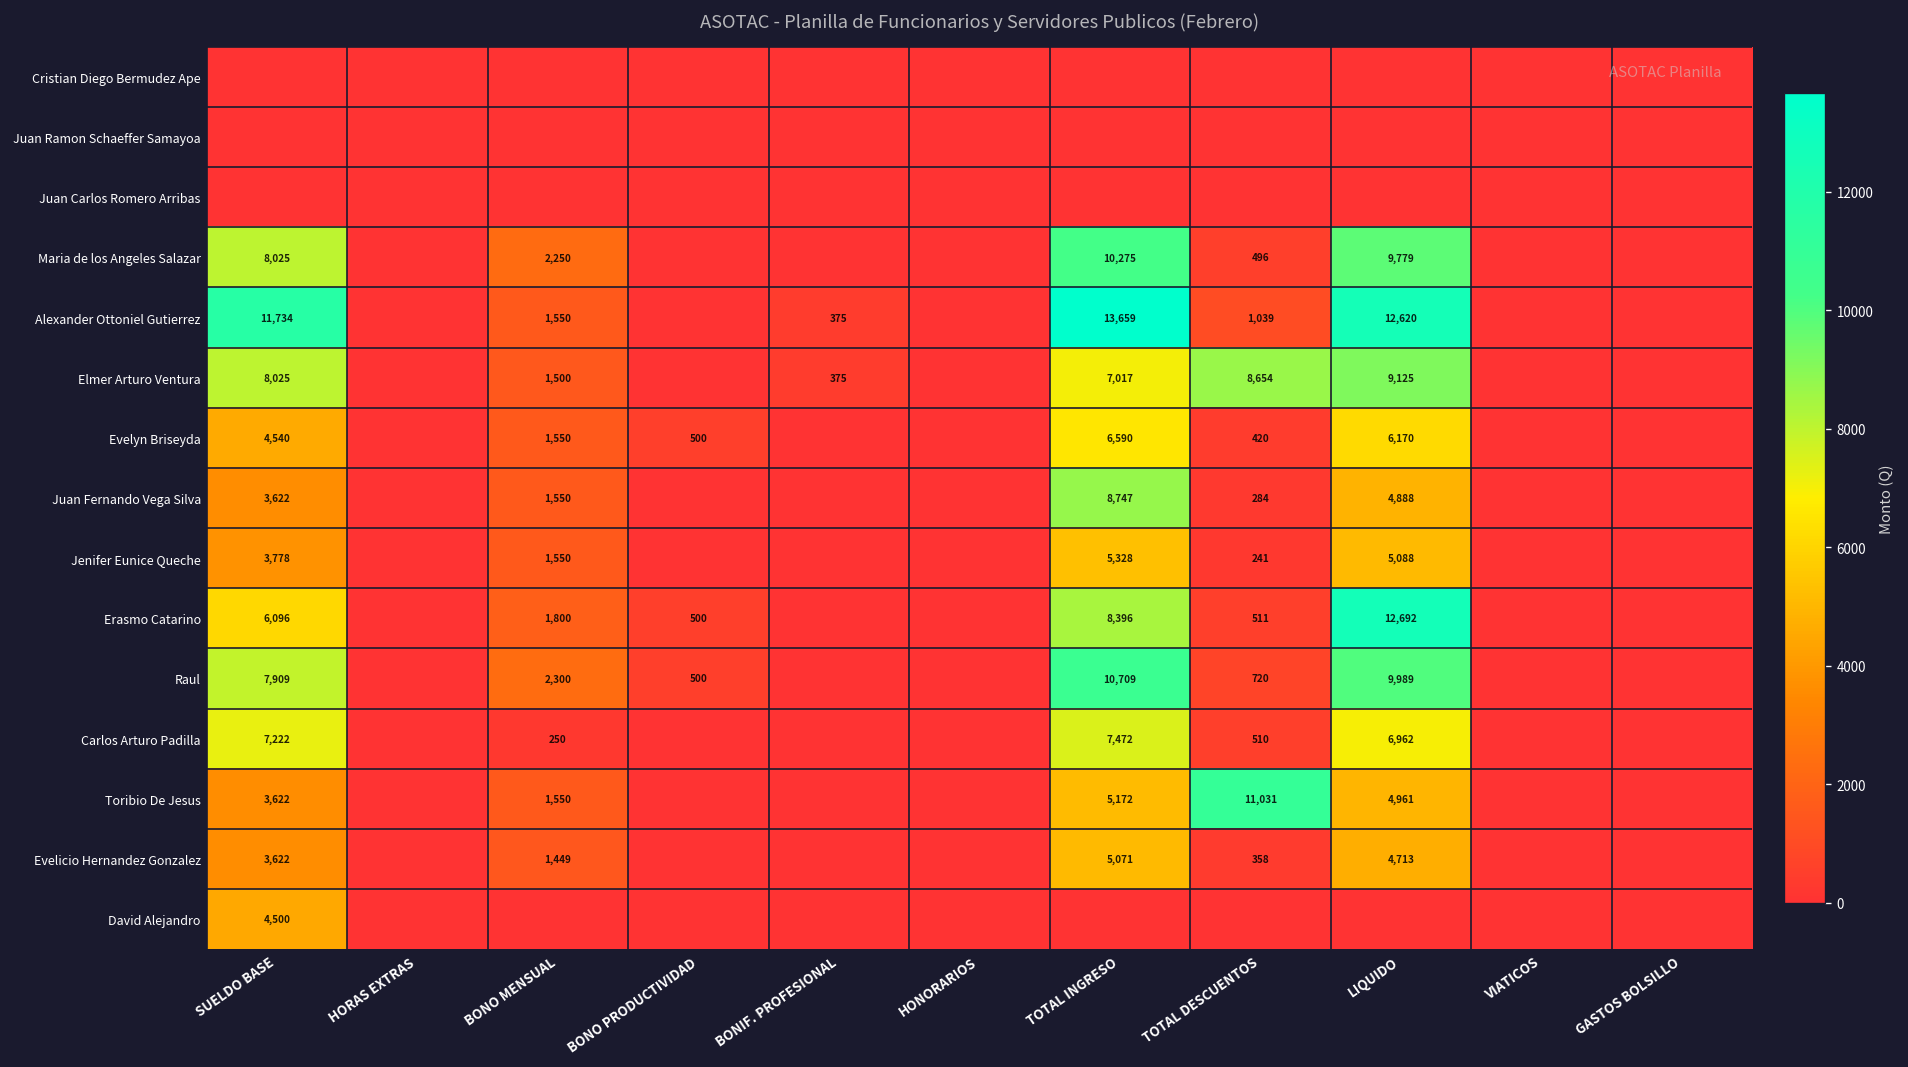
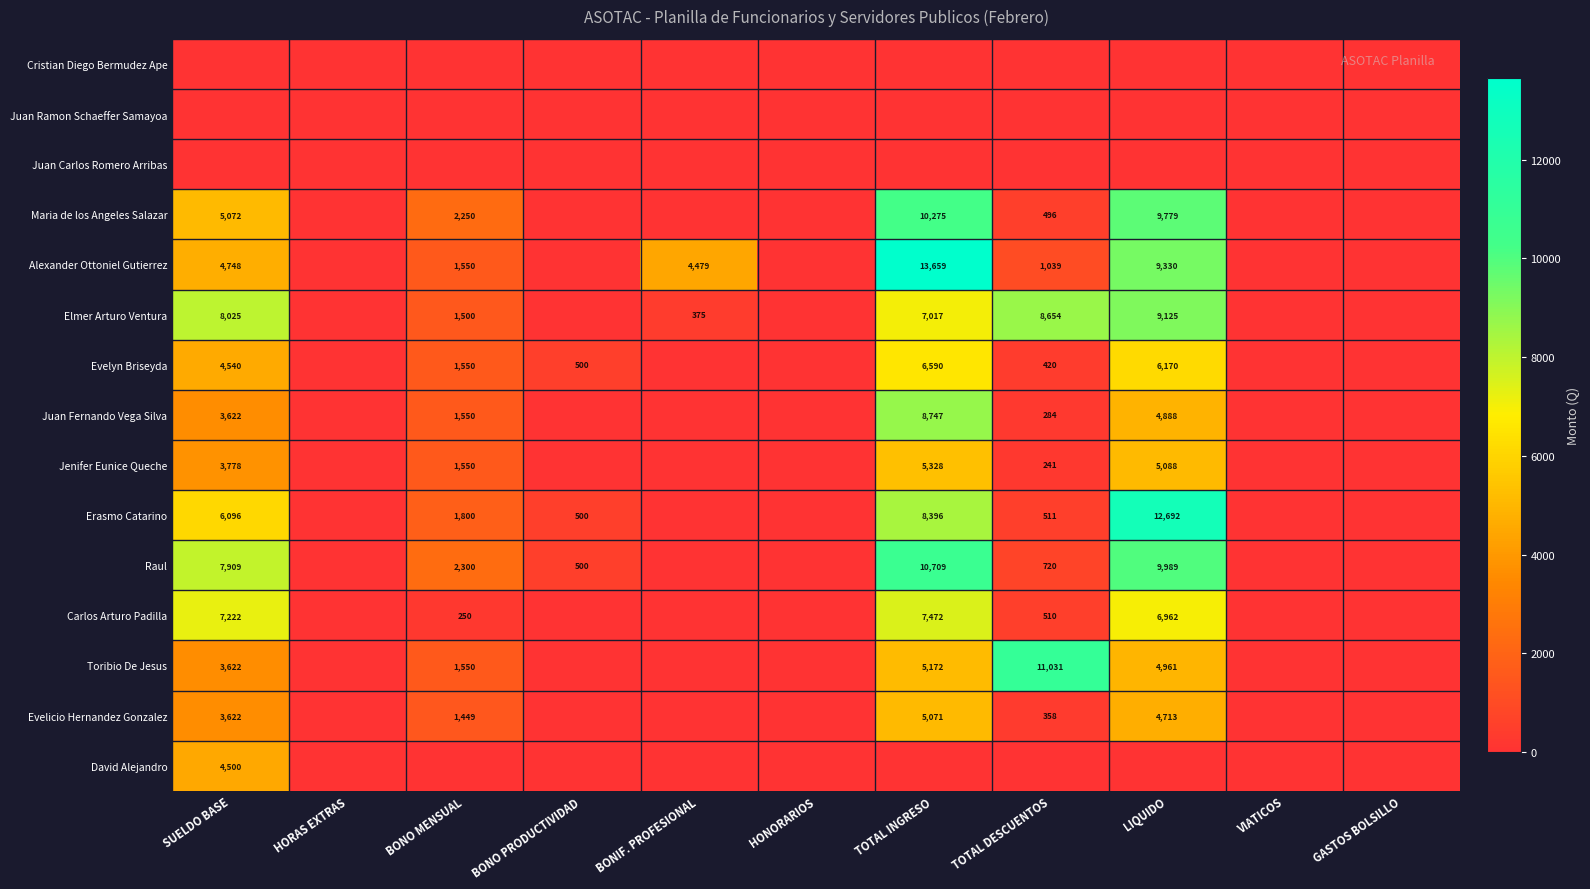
  {
    "Maria de los Angeles Salazar": {
-     "SUELDO BASE": "8,025",
+     "SUELDO BASE": "5,072",
      "BONO MENSUAL": "2,250",
      "TOTAL INGRESO": "10,275",
      "TOTAL DESCUENTOS": "496",
      "LIQUIDO": "9,779"
    },
    "Alexander Ottoniel Gutierrez": {
-     "SUELDO BASE": "11,734",
+     "SUELDO BASE": "4,748",
      "BONO MENSUAL": "1,550",
-     "BONIF. PROFESIONAL": "375",
+     "BONIF. PROFESIONAL": "4,479",
      "TOTAL INGRESO": "13,659",
      "TOTAL DESCUENTOS": "1,039",
-     "LIQUIDO": "12,620"
+     "LIQUIDO": "9,330"
    },
    "Elmer Arturo Ventura": {
      "SUELDO BASE": "8,025",
      "BONO MENSUAL": "1,500",
      "BONIF. PROFESIONAL": "375",
      "TOTAL INGRESO": "7,017",
      "TOTAL DESCUENTOS": "8,654",
      "LIQUIDO": "9,125"
    },
    "Evelyn Briseyda": {
      "SUELDO BASE": "4,540",
      "BONO MENSUAL": "1,550",
      "BONO PRODUCTIVIDAD": "500",
      "TOTAL INGRESO": "6,590",
      "TOTAL DESCUENTOS": "420",
      "LIQUIDO": "6,170"
    },
    "Juan Fernando Vega Silva": {
      "SUELDO BASE": "3,622",
      "BONO MENSUAL": "1,550",
      "TOTAL INGRESO": "8,747",
      "TOTAL DESCUENTOS": "284",
      "LIQUIDO": "4,888"
    },
    "Jenifer Eunice Queche": {
      "SUELDO BASE": "3,778",
      "BONO MENSUAL": "1,550",
      "TOTAL INGRESO": "5,328",
      "TOTAL DESCUENTOS": "241",
      "LIQUIDO": "5,088"
    },
    "Erasmo Catarino": {
      "SUELDO BASE": "6,096",
      "BONO MENSUAL": "1,800",
      "BONO PRODUCTIVIDAD": "500",
      "TOTAL INGRESO": "8,396",
      "TOTAL DESCUENTOS": "511",
      "LIQUIDO": "12,692"
    },
    "Raul": {
      "SUELDO BASE": "7,909",
      "BONO MENSUAL": "2,300",
      "BONO PRODUCTIVIDAD": "500",
      "TOTAL INGRESO": "10,709",
      "TOTAL DESCUENTOS": "720",
      "LIQUIDO": "9,989"
    },
    "Carlos Arturo Padilla": {
      "SUELDO BASE": "7,222",
      "BONO MENSUAL": "250",
      "TOTAL INGRESO": "7,472",
      "TOTAL DESCUENTOS": "510",
      "LIQUIDO": "6,962"
    },
    "Toribio De Jesus": {
      "SUELDO BASE": "3,622",
      "BONO MENSUAL": "1,550",
      "TOTAL INGRESO": "5,172",
      "TOTAL DESCUENTOS": "11,031",
      "LIQUIDO": "4,961"
    },
    "Evelicio Hernandez Gonzalez": {
      "SUELDO BASE": "3,622",
      "BONO MENSUAL": "1,449",
      "TOTAL INGRESO": "5,071",
      "TOTAL DESCUENTOS": "358",
      "LIQUIDO": "4,713"
    },
    "David Alejandro": {
      "SUELDO BASE": "4,500"
    }
  }
